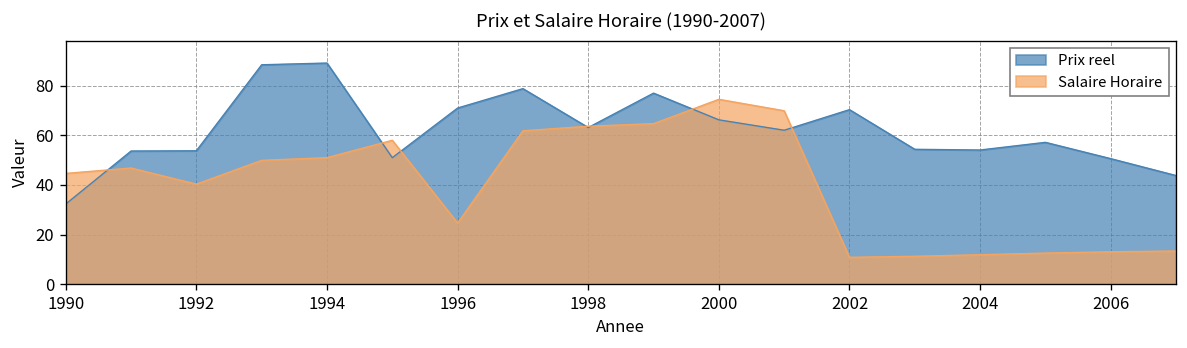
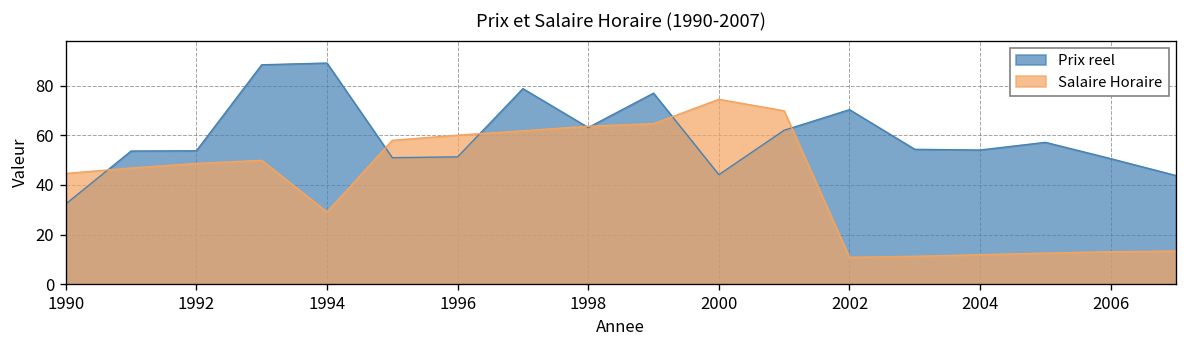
  {
    "Prix reel": {
      "1990": 32,
      "1992": 54,
      "1994": 89,
-     "1996": 71,
-     "2000": 66,
+     "1996": 51,
+     "2000": 44,
      "2002": 70,
      "2004": 54,
      "2006": 51
    },
    "Salaire Horaire": {
      "1990": 45,
-     "1992": 40,
-     "1994": 51,
-     "1996": 25,
+     "1992": 49,
+     "1994": 29,
+     "1996": 60,
      "2000": 75,
      "2002": 11,
      "2004": 12,
      "2006": 13
    }
  }
